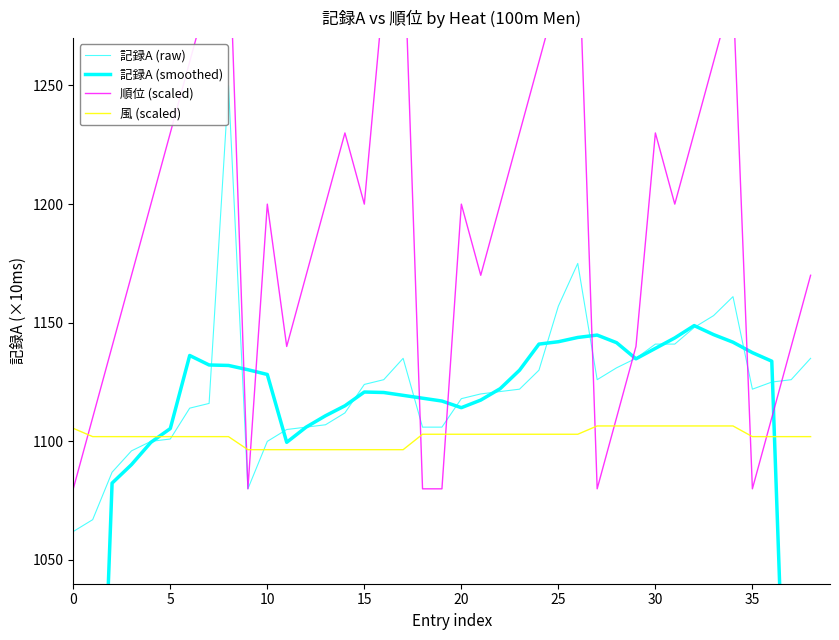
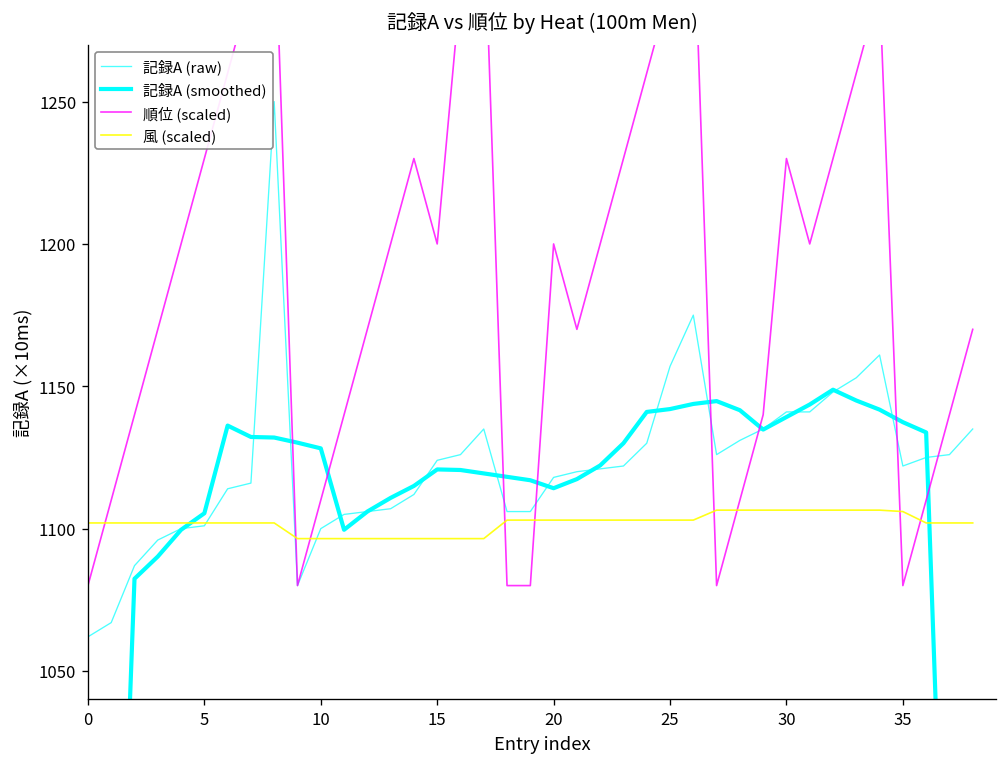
  {
    "順位 (scaled)": {
      "0": 1080,
      "5": 1230,
-     "10": 1200,
+     "10": 1110,
      "15": 1200,
      "20": 1200,
      "30": 1230,
      "35": 1080
    },
    "風 (scaled)": {
-     "0": 1106,
+     "0": 1102,
      "10": 1097,
      "15": 1097,
      "20": 1103,
      "25": 1103,
      "30": 1107,
-     "35": 1102
+     "35": 1106
    }
  }
